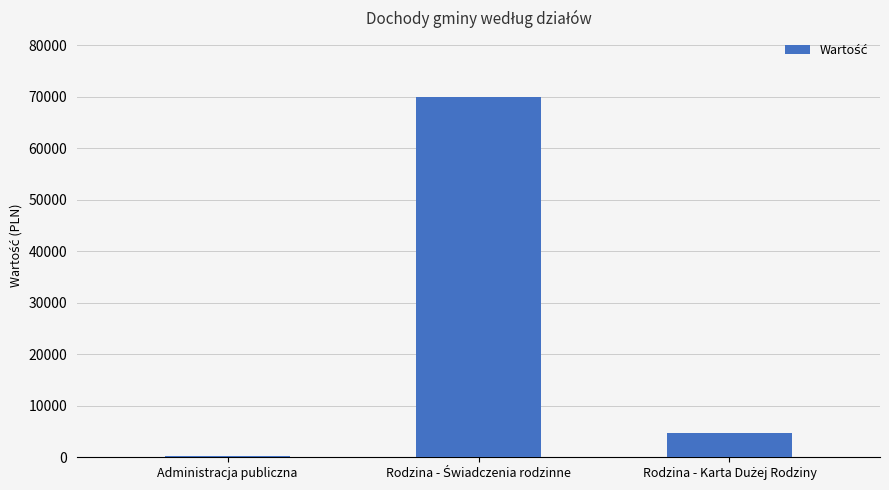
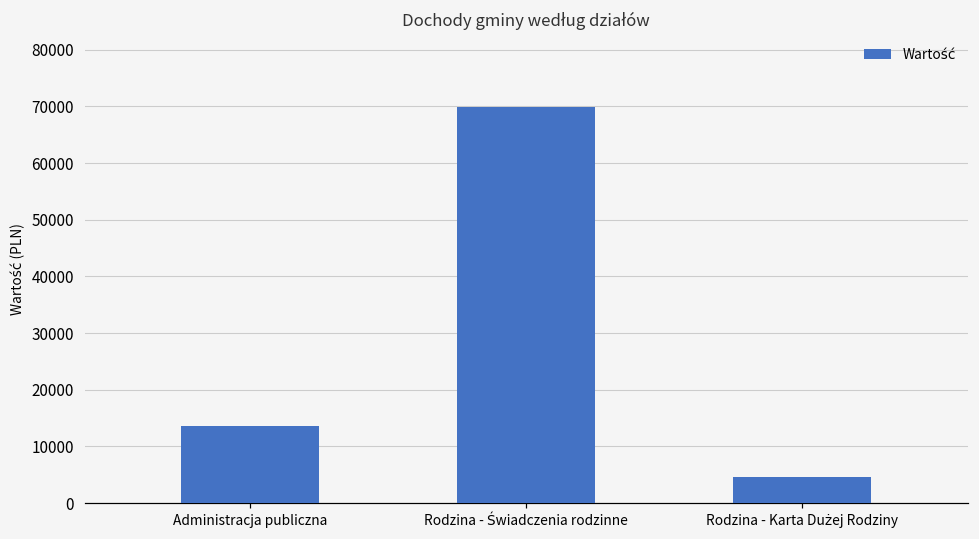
  {
-   "Administracja publiczna": 0,
+   "Administracja publiczna": 14000,
    "Rodzina - Świadczenia rodzinne": 70000,
    "Rodzina - Karta Dużej Rodziny": 5000
  }
